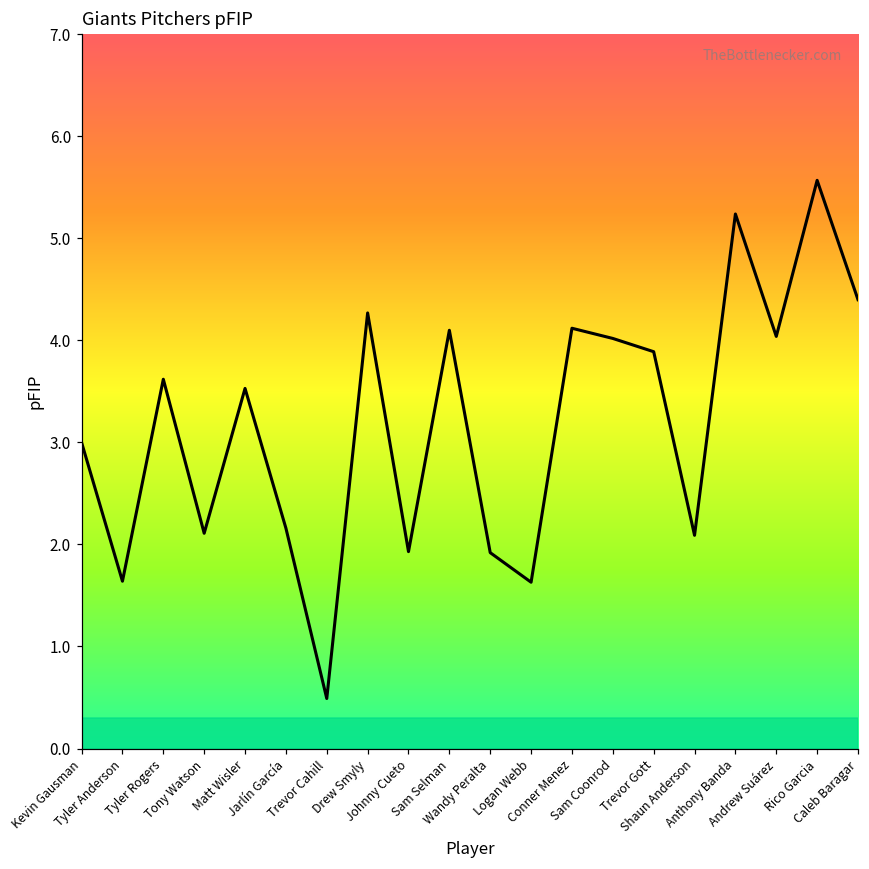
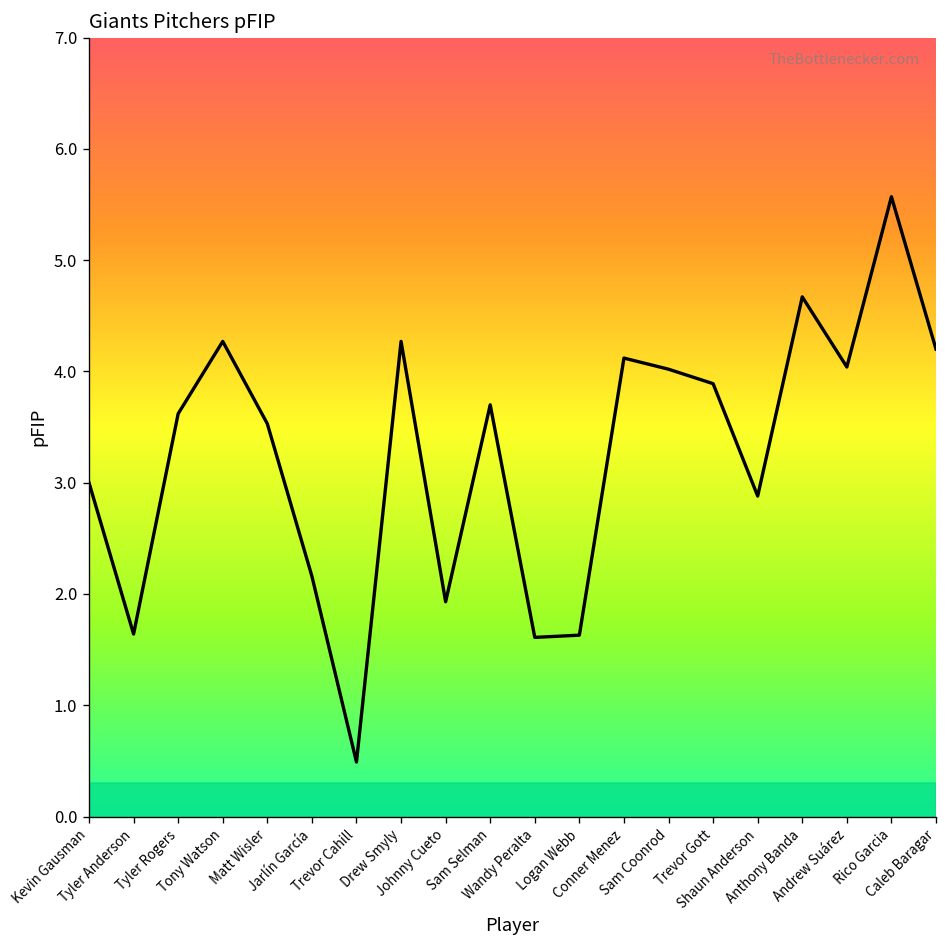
  {
    "Kevin Gausman": 3.0,
    "Tyler Anderson": 1.6,
    "Tyler Rogers": 3.6,
-   "Tony Watson": 2.1,
+   "Tony Watson": 4.3,
    "Matt Wisler": 3.5,
    "Jarlín García": 2.2,
    "Trevor Cahill": 0.5,
    "Drew Smyly": 4.3,
    "Johnny Cueto": 1.9,
-   "Sam Selman": 4.1,
-   "Wandy Peralta": 1.9,
+   "Sam Selman": 3.7,
+   "Wandy Peralta": 1.6,
    "Logan Webb": 1.6,
    "Conner Menez": 4.1,
    "Sam Coonrod": 4.0,
    "Trevor Gott": 3.9,
-   "Shaun Anderson": 2.1,
-   "Anthony Banda": 5.2,
+   "Shaun Anderson": 2.9,
+   "Anthony Banda": 4.7,
    "Andrew Suárez": 4.0,
    "Rico Garcia": 5.6,
-   "Caleb Baragar": 4.4
+   "Caleb Baragar": 4.2
  }
